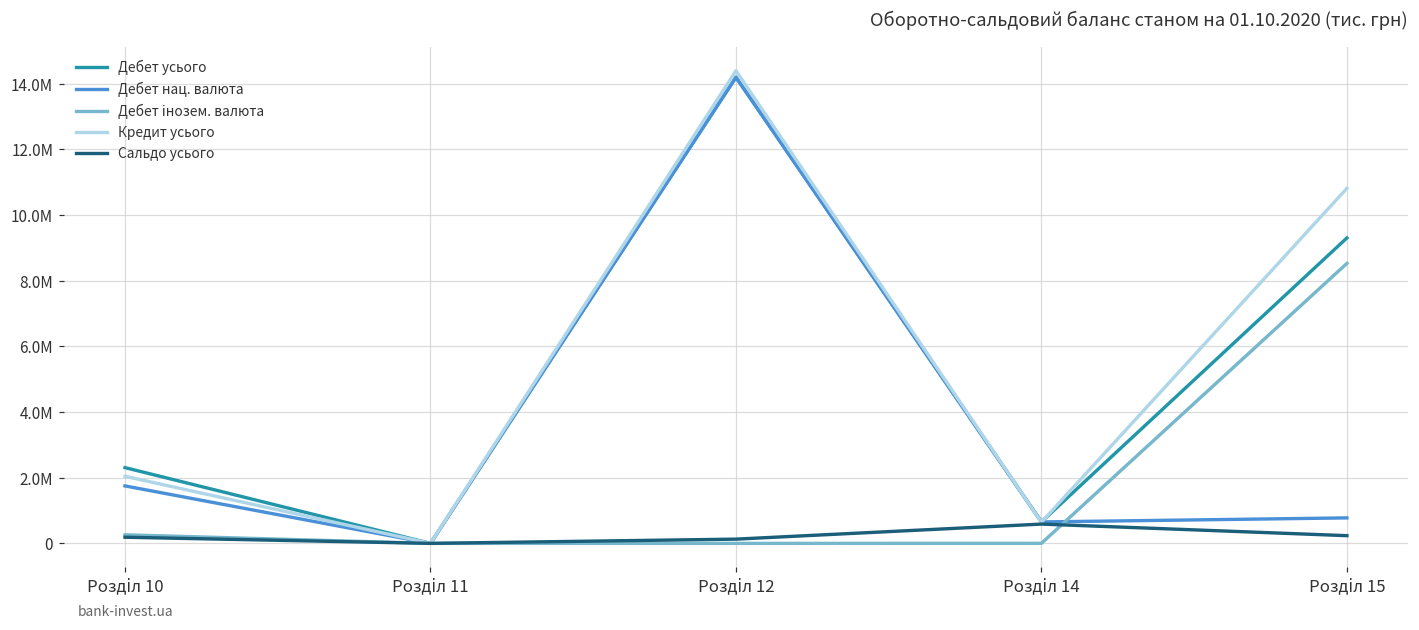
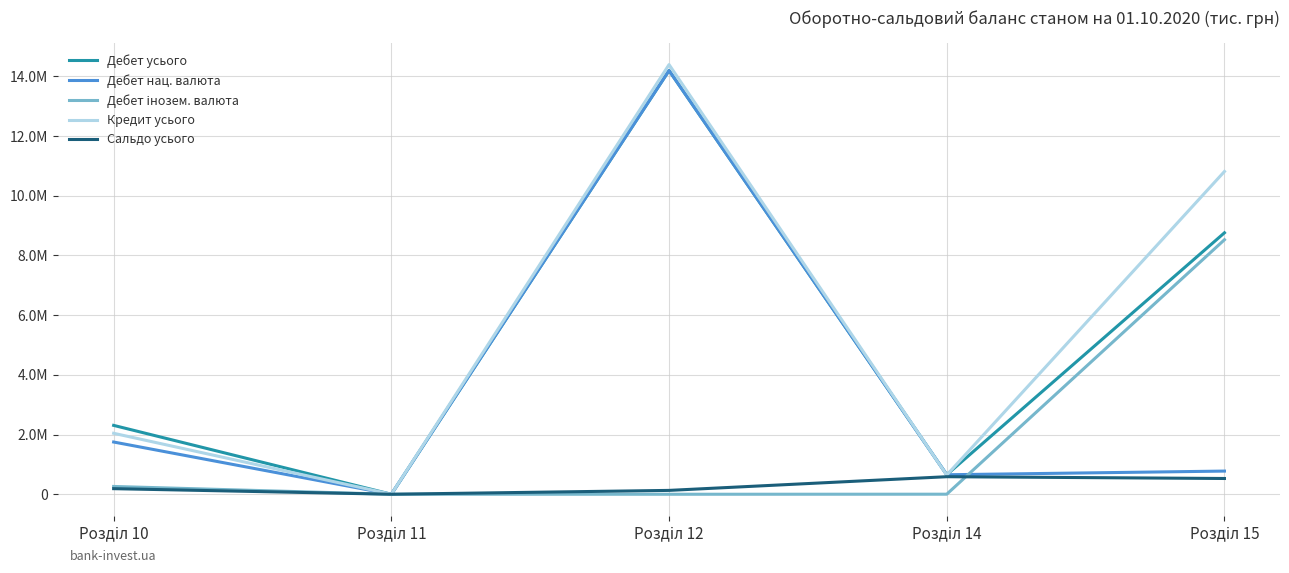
  {
    "Дебет усього": {
      "Розділ 10": 2300000,
-     "Розділ 15": 9300000
+     "Розділ 15": 8800000
    },
    "Дебет нац. валюта": {
      "Розділ 10": 1800000,
      "Розділ 15": 800000
    },
    "Дебет інозем. валюта": {
      "Розділ 12": 0,
      "Розділ 14": 0,
      "Розділ 15": 8500000
    },
    "Кредит усього": {
      "Розділ 10": 2000000,
      "Розділ 12": 14400000,
      "Розділ 15": 10800000
    },
    "Сальдо усього": {
      "Розділ 12": 100000,
-     "Розділ 15": 200000
+     "Розділ 15": 500000
    }
  }
